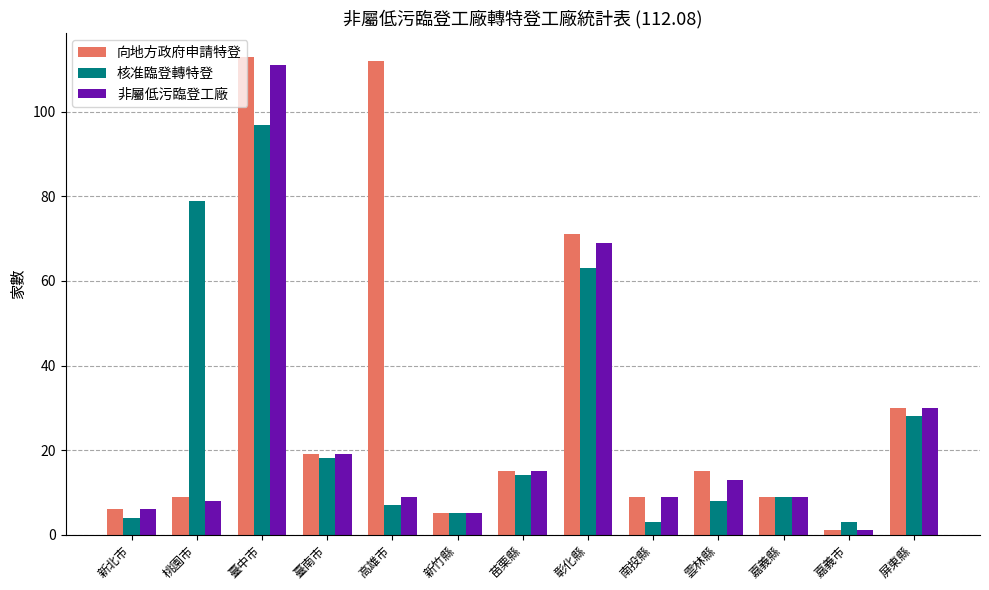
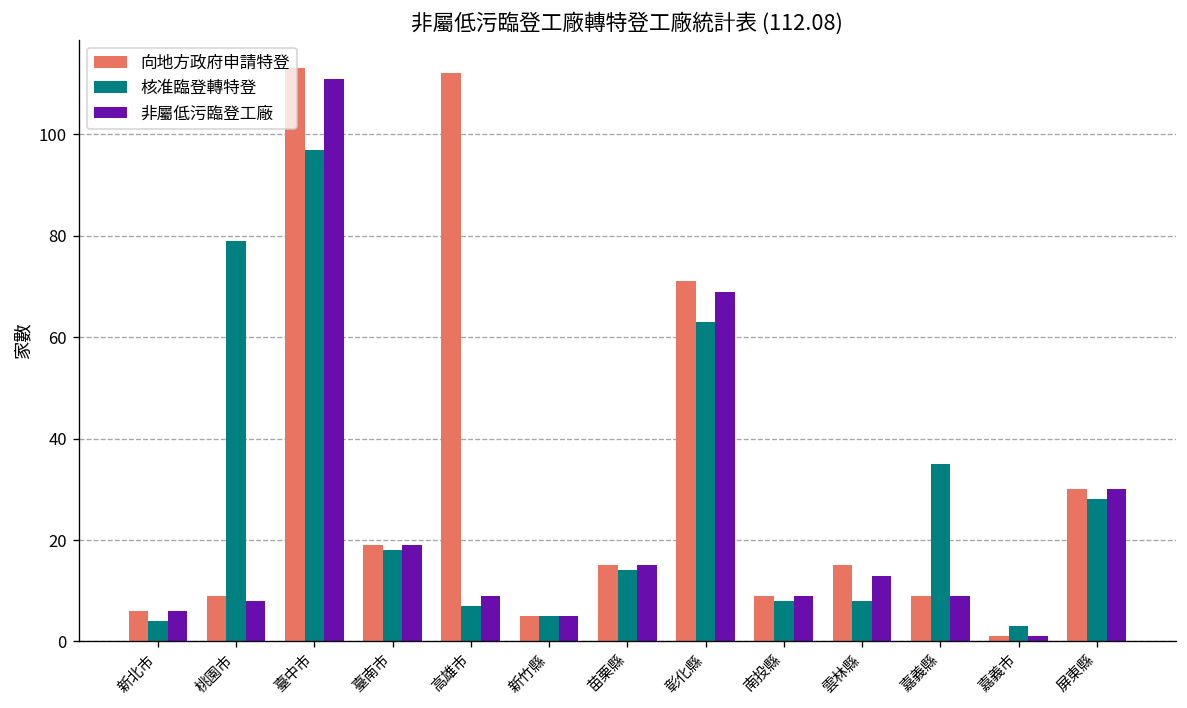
  {
    "向地方政府申請特登": {
      "新北市": 6,
      "桃園市": 9,
      "臺南市": 19,
      "高雄市": 112,
      "新竹縣": 5,
      "苗栗縣": 15,
      "彰化縣": 71,
      "南投縣": 9,
      "雲林縣": 15,
      "嘉義縣": 9,
      "嘉義市": 1,
      "屏東縣": 30
    },
    "核准臨登轉特登": {
      "新北市": 4,
      "桃園市": 79,
      "臺中市": 97,
      "臺南市": 18,
      "高雄市": 7,
      "新竹縣": 5,
      "苗栗縣": 14,
      "彰化縣": 63,
-     "南投縣": 3,
+     "南投縣": 8,
      "雲林縣": 8,
-     "嘉義縣": 9,
+     "嘉義縣": 35,
      "嘉義市": 3,
      "屏東縣": 28
    },
    "非屬低污臨登工廠": {
      "新北市": 6,
      "桃園市": 8,
      "臺中市": 111,
      "臺南市": 19,
      "高雄市": 9,
      "新竹縣": 5,
      "苗栗縣": 15,
      "彰化縣": 69,
      "南投縣": 9,
      "雲林縣": 13,
      "嘉義縣": 9,
      "嘉義市": 1,
      "屏東縣": 30
    }
  }
